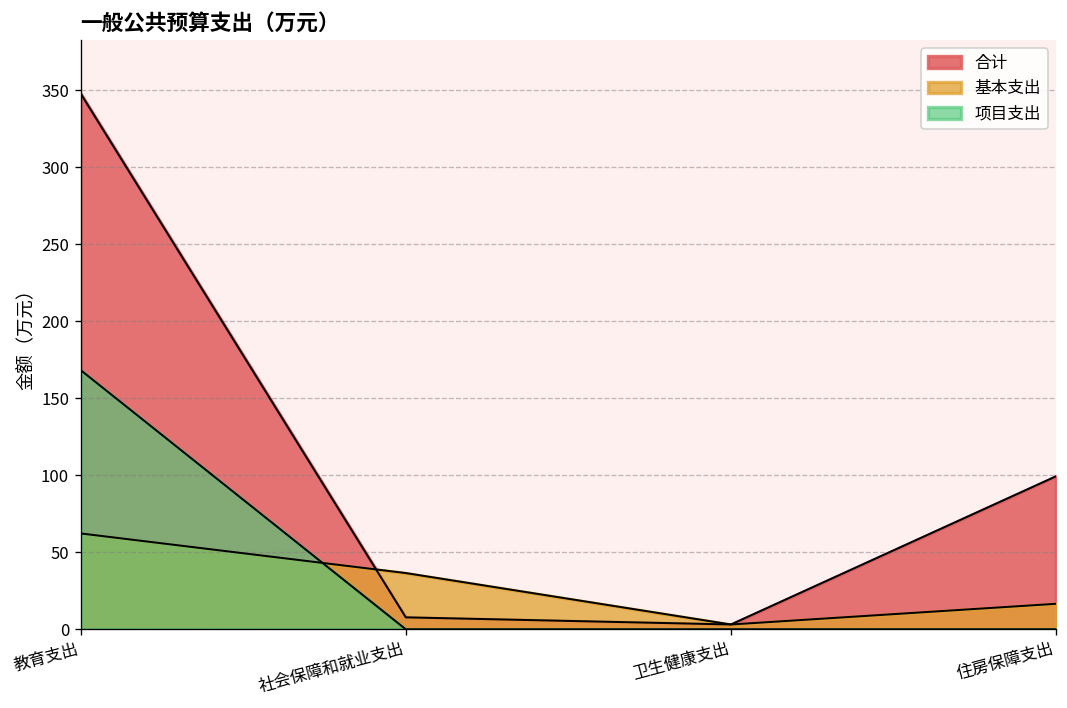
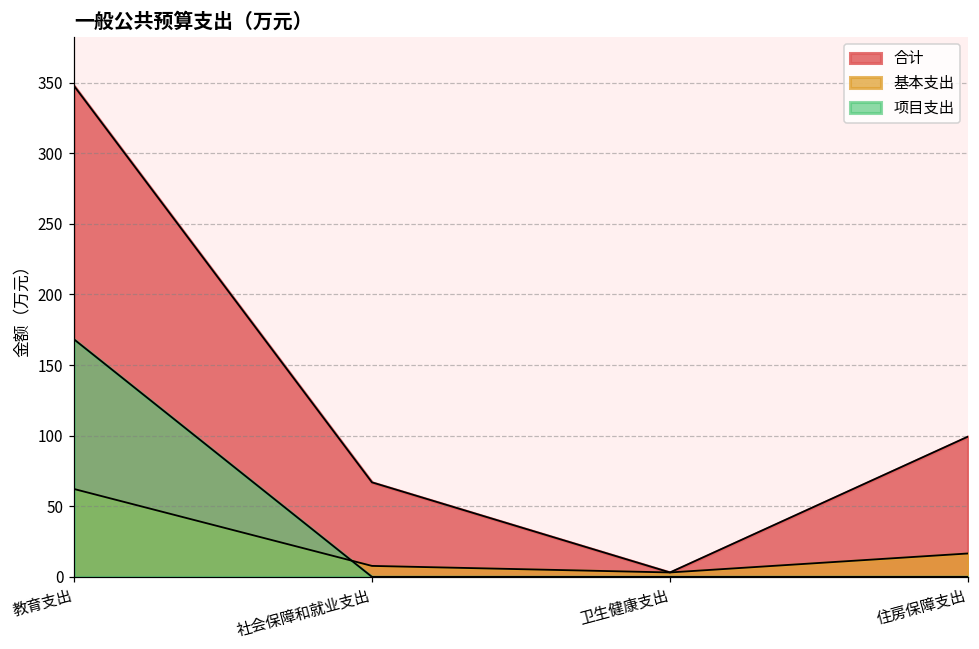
  {
    "合计": {
      "教育支出": 348,
-     "社会保障和就业支出": 8,
+     "社会保障和就业支出": 67,
      "住房保障支出": 99
    },
    "基本支出": {
      "教育支出": 62,
-     "社会保障和就业支出": 37,
+     "社会保障和就业支出": 8,
      "住房保障支出": 17
    },
    "项目支出": {
      "教育支出": 168,
      "社会保障和就业支出": 0,
      "卫生健康支出": 0,
      "住房保障支出": 0
    }
  }
